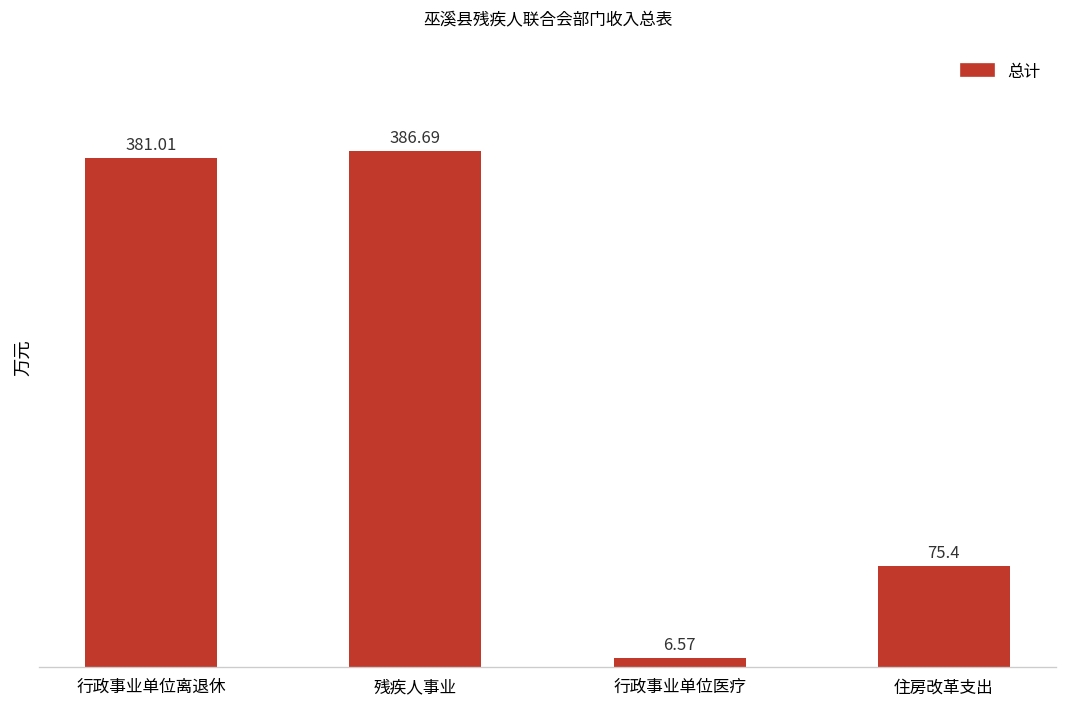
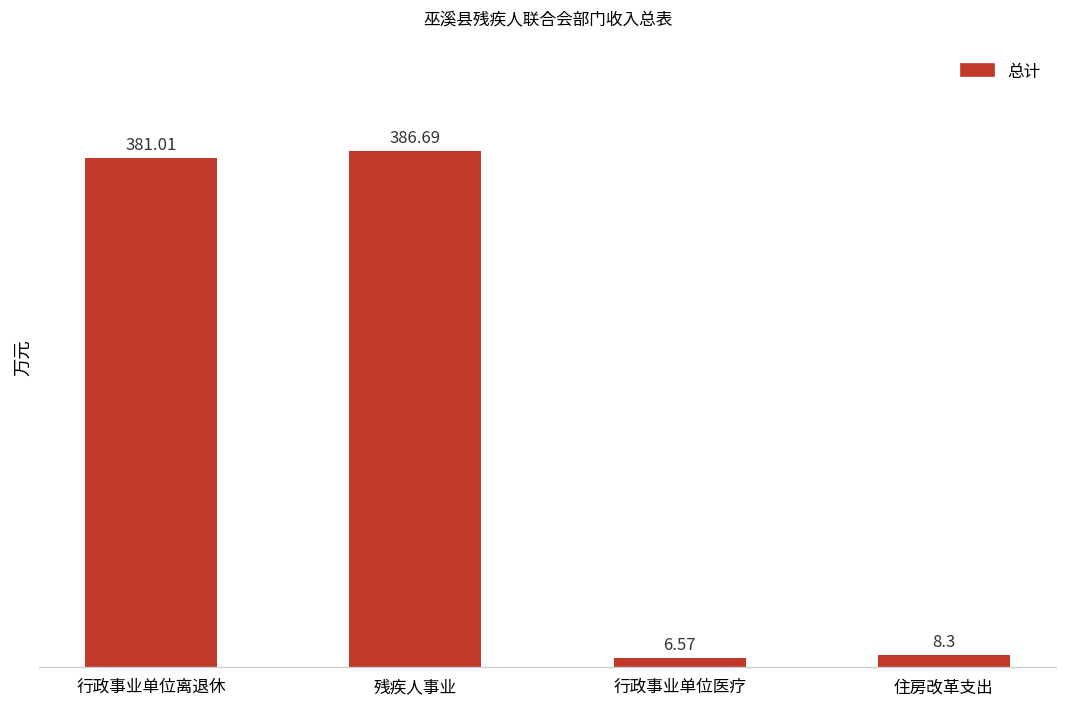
  {
    "行政事业单位离退休": 381.01,
    "残疾人事业": 386.69,
    "行政事业单位医疗": 6.57,
-   "住房改革支出": 75.4
+   "住房改革支出": 8.3
  }
